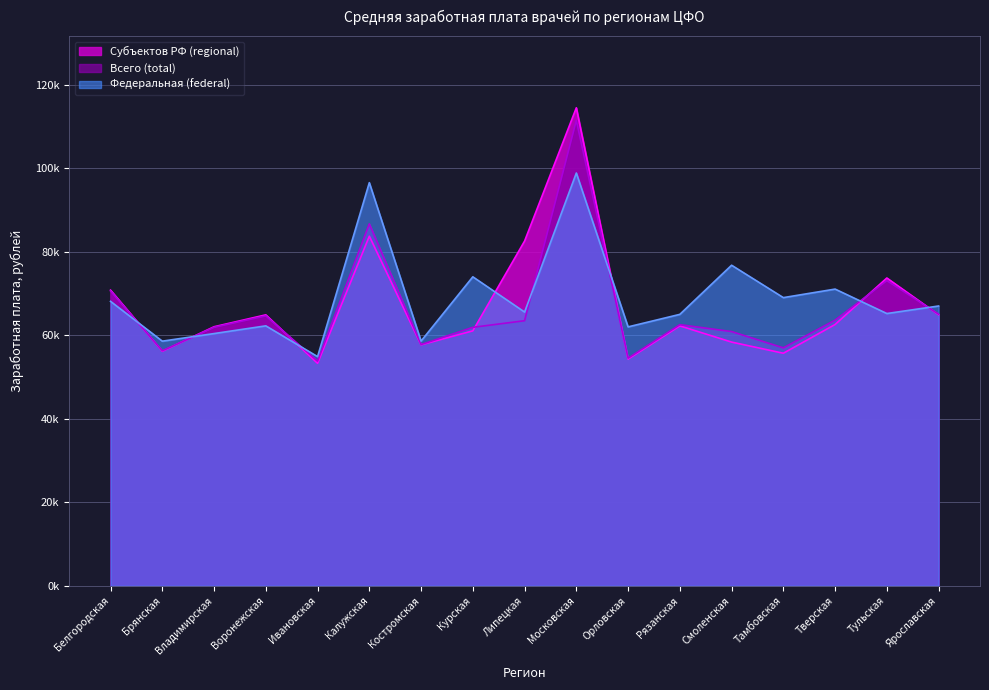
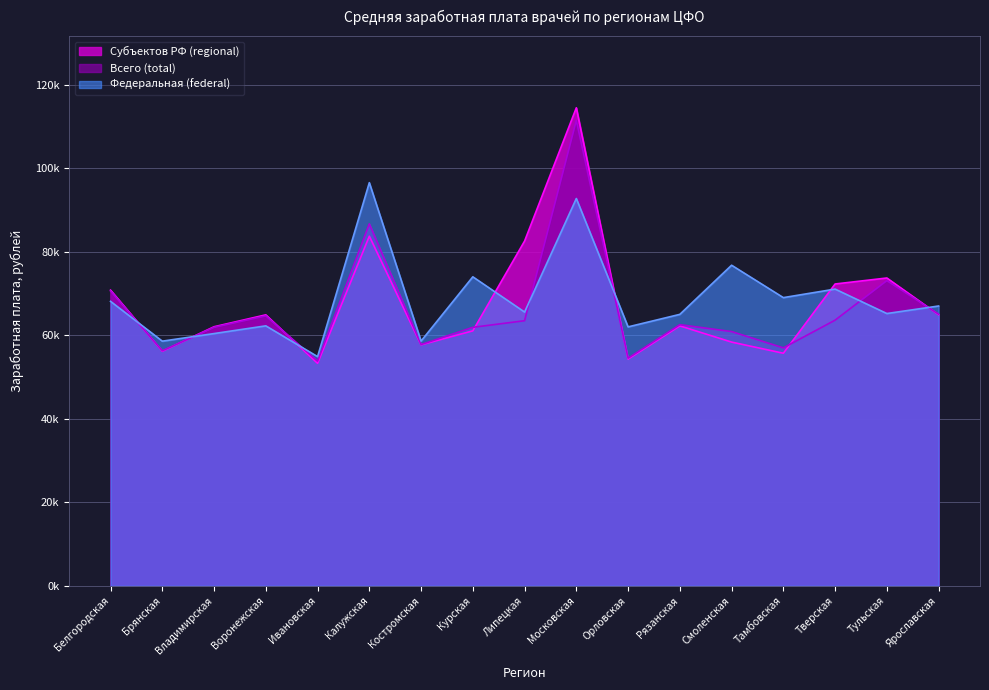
  {
    "Субъектов РФ (regional)": {
      "Калужская": 84000,
      "Курская": 61000,
      "Липецкая": 83000,
      "Московская": 114000,
      "Смоленская": 58000,
      "Тамбовская": 56000,
-     "Тверская": 63000,
+     "Тверская": 72000,
      "Тульская": 74000
    },
    "Всего (total)": {
      "Калужская": 87000,
      "Курская": 62000,
      "Липецкая": 63000,
      "Московская": 111000,
      "Смоленская": 61000,
      "Тамбовская": 57000,
      "Тверская": 64000,
      "Тульская": 73000
    },
    "Федеральная (federal)": {
      "Белгородская": 68000,
      "Брянская": 59000,
      "Владимирская": 60000,
      "Воронежская": 62000,
      "Ивановская": 55000,
      "Калужская": 97000,
      "Костромская": 59000,
      "Курская": 74000,
      "Липецкая": 66000,
-     "Московская": 99000,
+     "Московская": 93000,
      "Орловская": 62000,
      "Рязанская": 65000,
      "Смоленская": 77000,
      "Тамбовская": 69000,
      "Тверская": 71000,
      "Тульская": 65000,
      "Ярославская": 67000
    }
  }
